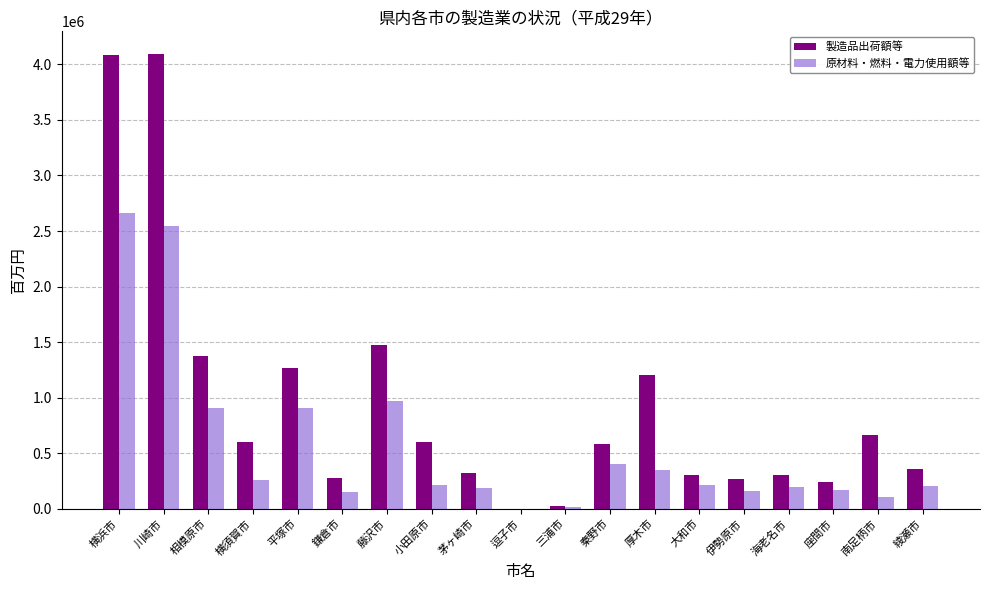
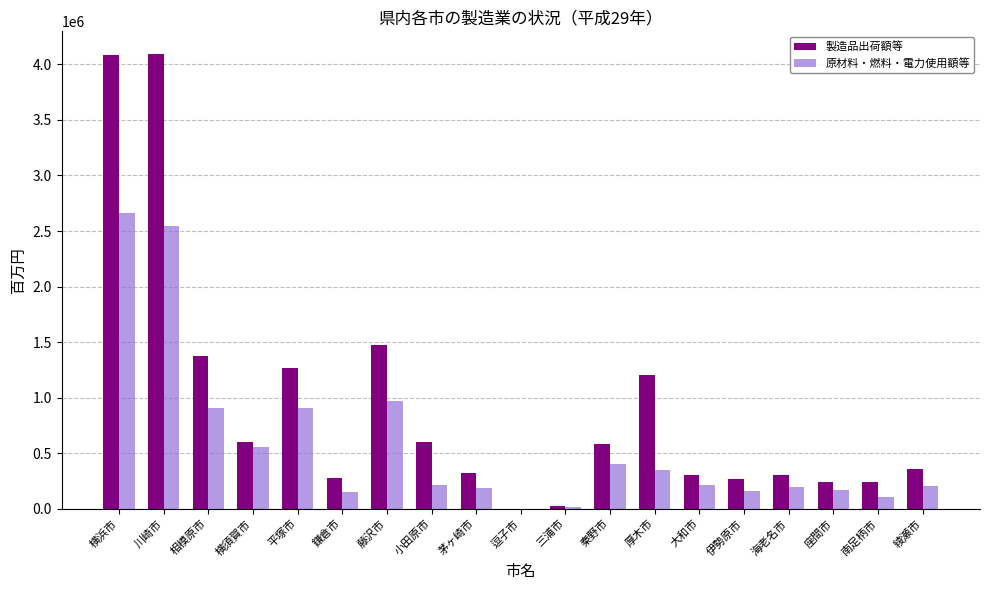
  {
    "製造品出荷額等": {
      "横浜市": 4080000,
      "川崎市": 4090000,
      "相模原市": 1380000,
      "横須賀市": 600000,
      "平塚市": 1260000,
      "鎌倉市": 280000,
      "藤沢市": 1470000,
      "小田原市": 600000,
      "茅ヶ崎市": 320000,
      "秦野市": 580000,
      "厚木市": 1200000,
      "大和市": 310000,
      "伊勢原市": 270000,
      "海老名市": 300000,
      "座間市": 240000,
-     "南足柄市": 670000,
+     "南足柄市": 240000,
      "綾瀬市": 360000
    },
    "原材料・燃料・電力使用額等": {
      "横浜市": 2660000,
      "川崎市": 2540000,
      "相模原市": 910000,
-     "横須賀市": 260000,
+     "横須賀市": 550000,
      "平塚市": 910000,
      "鎌倉市": 150000,
      "藤沢市": 970000,
      "小田原市": 210000,
      "茅ヶ崎市": 190000,
      "秦野市": 400000,
      "厚木市": 350000,
      "大和市": 210000,
      "伊勢原市": 160000,
      "海老名市": 200000,
      "座間市": 170000,
      "南足柄市": 100000,
      "綾瀬市": 210000
    }
  }
